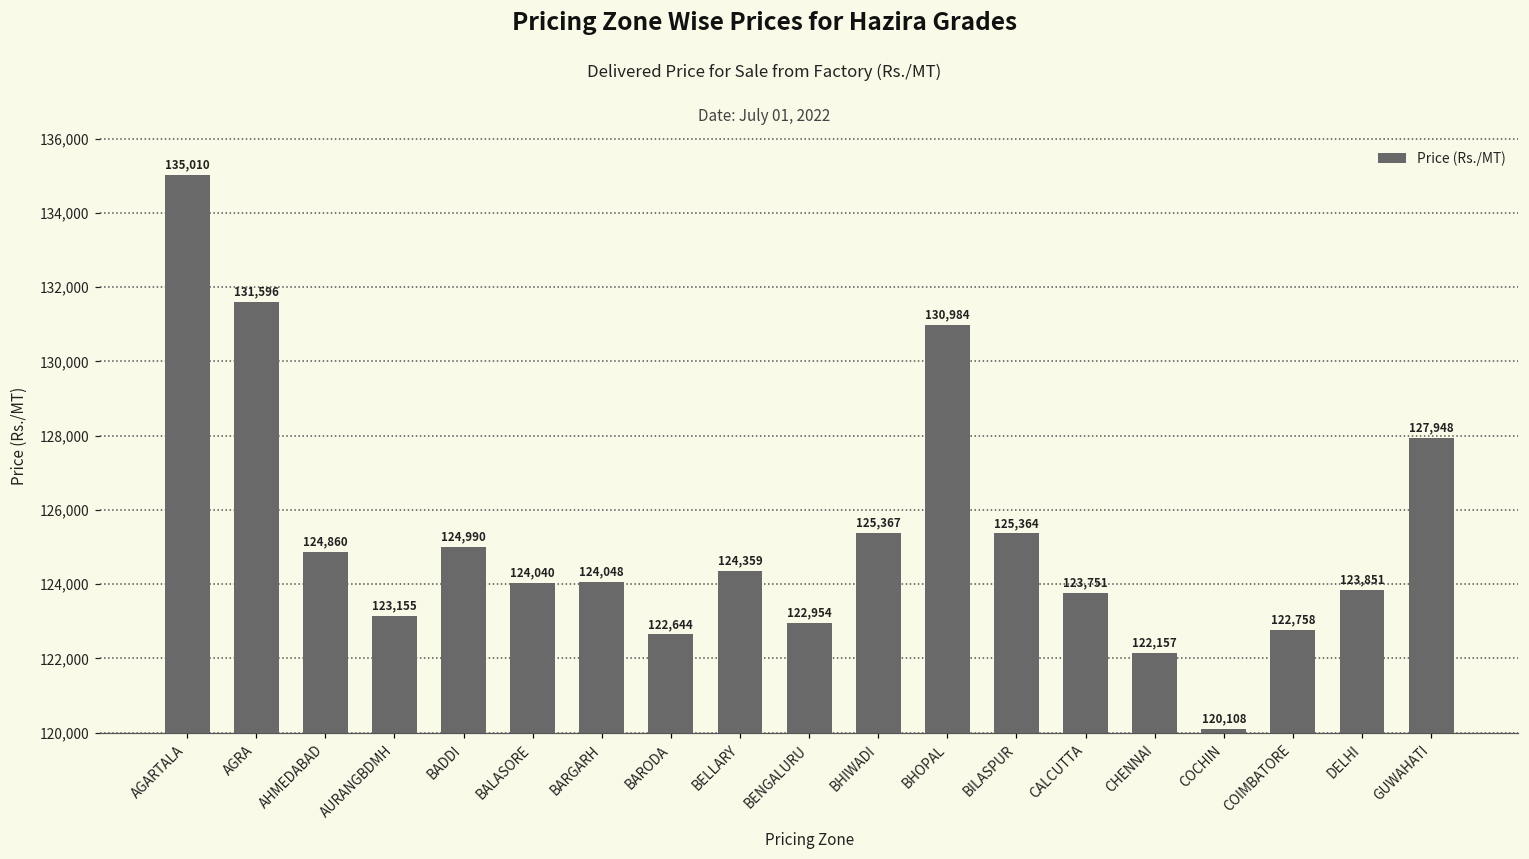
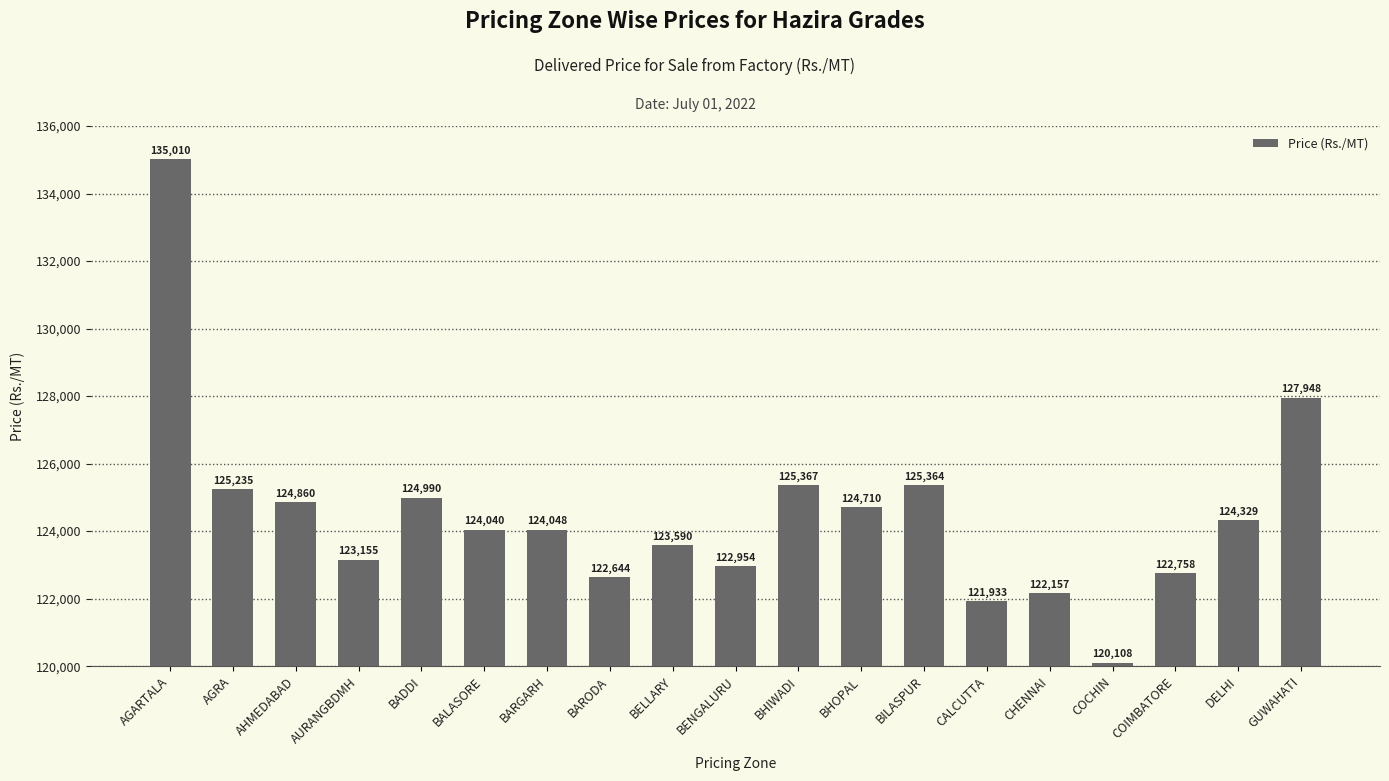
  {
    "AGARTALA": "135,010",
-   "AGRA": "131,596",
+   "AGRA": "125,235",
    "AHMEDABAD": "124,860",
    "AURANGBDMH": "123,155",
    "BADDI": "124,990",
    "BALASORE": "124,040",
    "BARGARH": "124,048",
    "BARODA": "122,644",
-   "BELLARY": "124,359",
+   "BELLARY": "123,590",
    "BENGALURU": "122,954",
    "BHIWADI": "125,367",
-   "BHOPAL": "130,984",
+   "BHOPAL": "124,710",
    "BILASPUR": "125,364",
-   "CALCUTTA": "123,751",
+   "CALCUTTA": "121,933",
    "CHENNAI": "122,157",
    "COCHIN": "120,108",
    "COIMBATORE": "122,758",
-   "DELHI": "123,851",
+   "DELHI": "124,329",
    "GUWAHATI": "127,948"
  }
